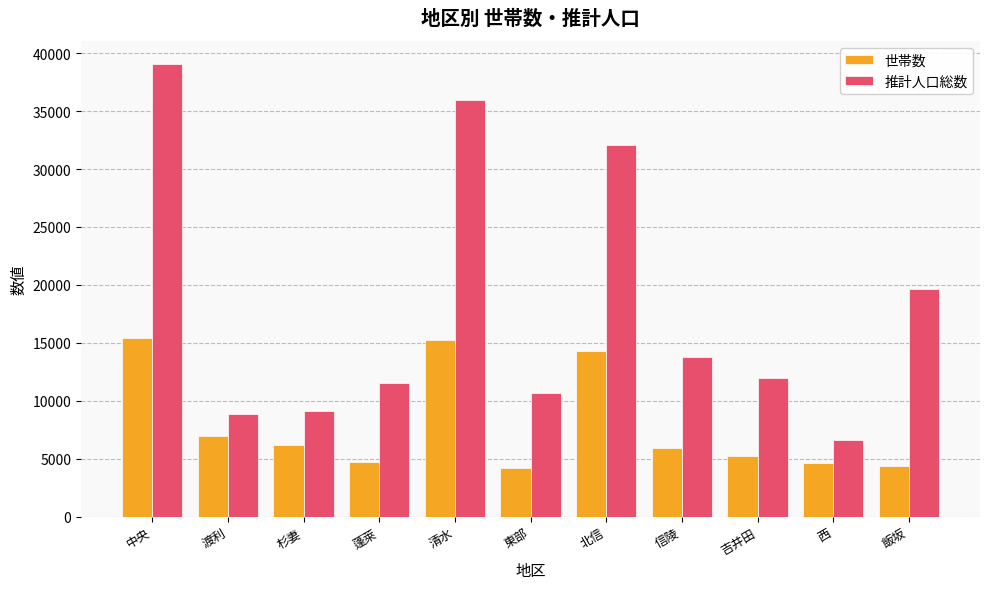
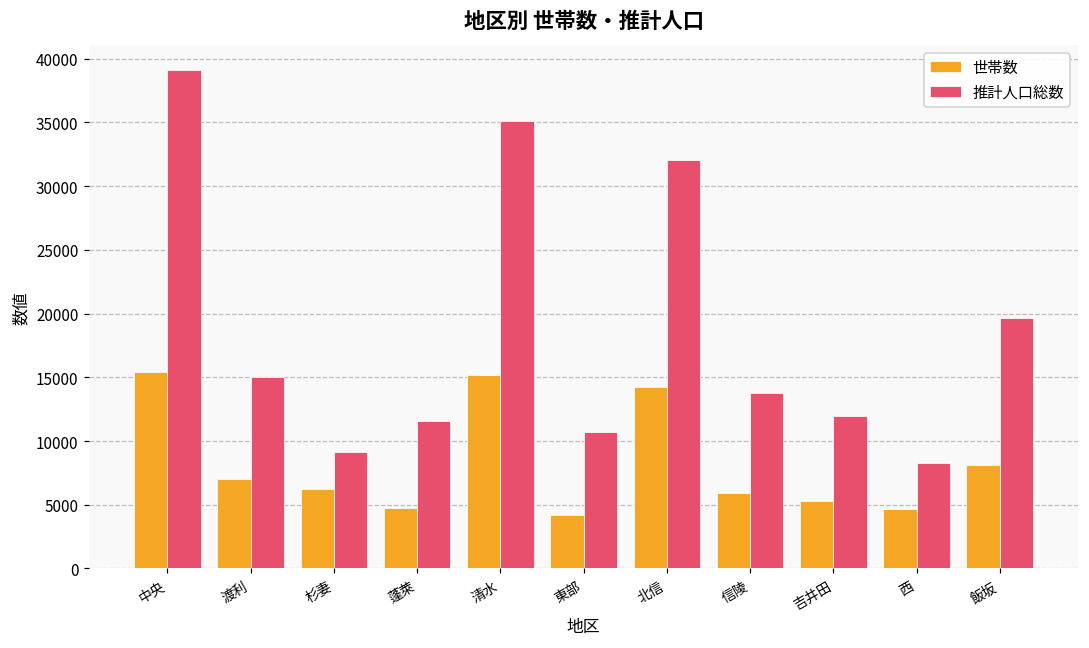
  {
    "世帯数": {
      "中央": 15400,
      "渡利": 7000,
      "杉妻": 6200,
      "蓬萊": 4700,
      "清水": 15200,
      "東部": 4200,
      "北信": 14300,
      "信陵": 6000,
      "吉井田": 5300,
      "西": 4600,
-     "飯坂": 4400
+     "飯坂": 8100
    },
    "推計人口総数": {
      "中央": 39100,
-     "渡利": 8800,
+     "渡利": 15000,
      "杉妻": 9100,
      "蓬萊": 11600,
-     "清水": 35900,
+     "清水": 35100,
      "東部": 10700,
      "北信": 32100,
      "信陵": 13800,
      "吉井田": 12000,
-     "西": 6600,
+     "西": 8300,
      "飯坂": 19600
    }
  }
